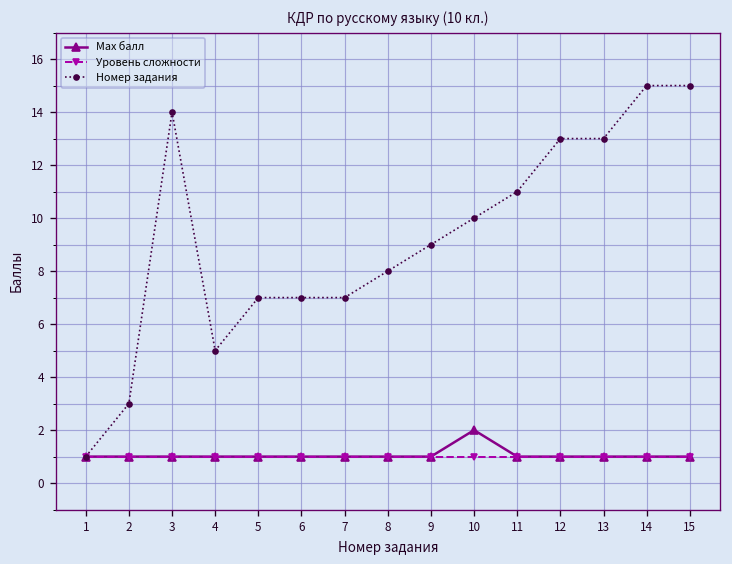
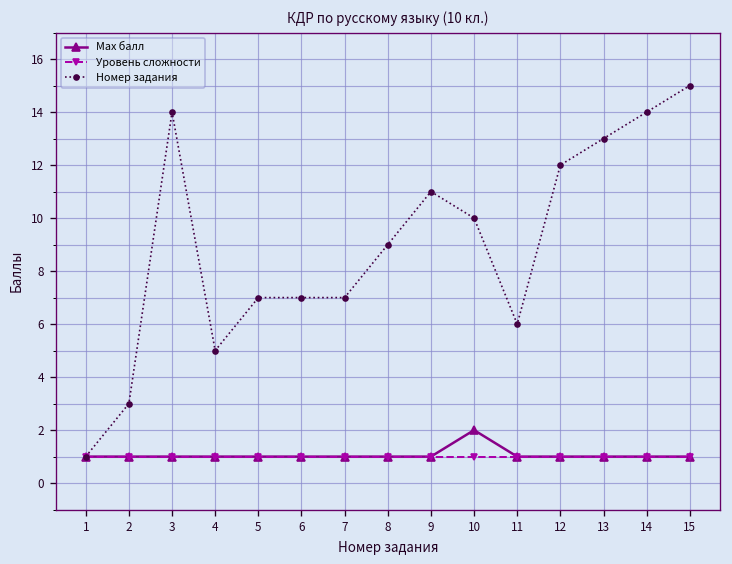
  {
    "Номер задания": {
      "2": 3,
      "3": 14,
      "4": 5,
      "5": 7,
      "6": 7,
      "7": 7,
-     "8": 8,
-     "9": 9,
+     "8": 9,
+     "9": 11,
      "10": 10,
-     "11": 11,
-     "12": 13,
+     "11": 6,
+     "12": 12,
      "13": 13,
-     "14": 15,
+     "14": 14,
      "15": 15
    }
  }
